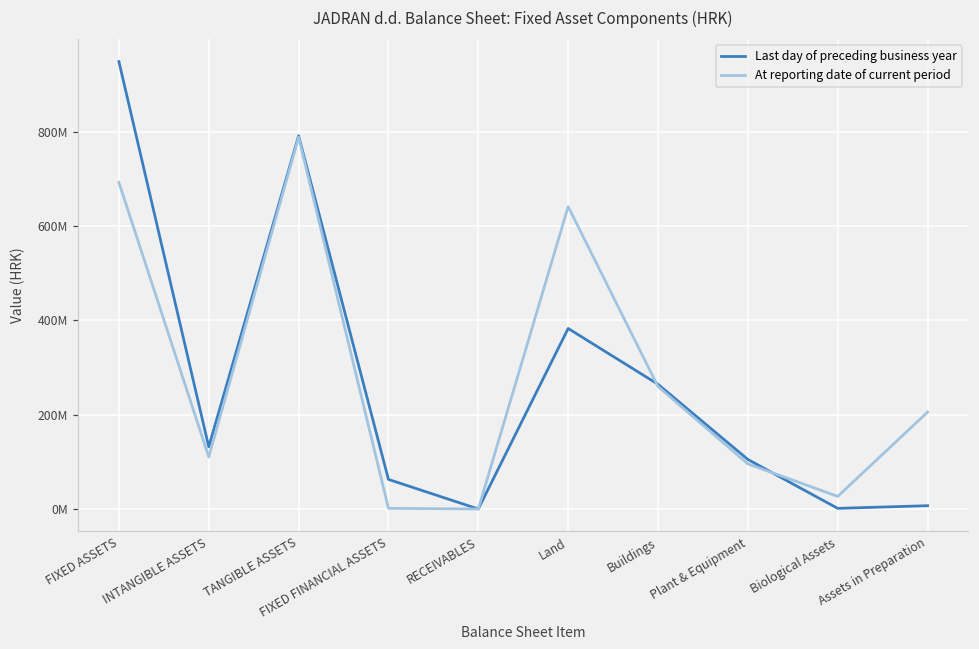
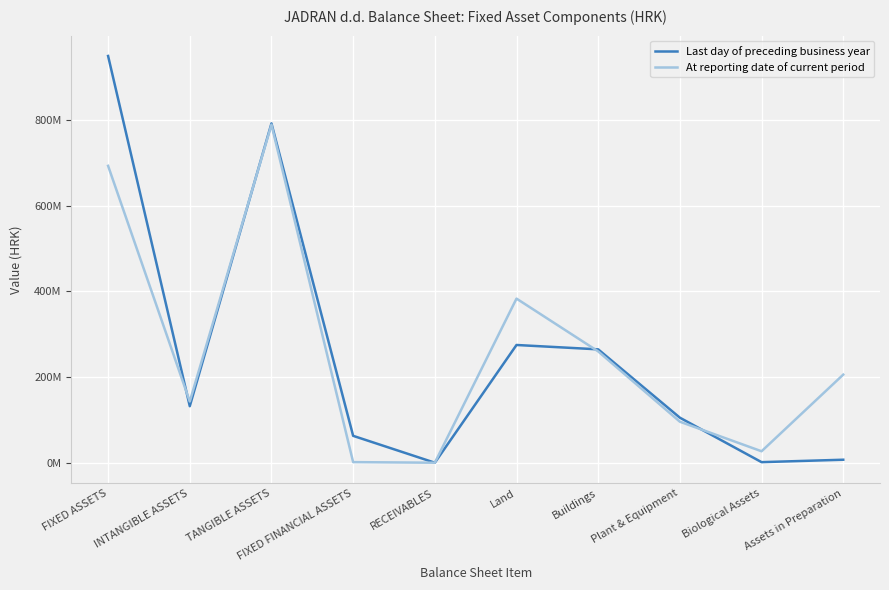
  {
    "Last day of preceding business year": {
      "FIXED ASSETS": 950000000,
      "INTANGIBLE ASSETS": 130000000,
      "FIXED FINANCIAL ASSETS": 60000000,
-     "Land": 380000000,
+     "Land": 270000000,
      "Plant & Equipment": 110000000,
      "Biological Assets": 0,
      "Assets in Preparation": 10000000
    },
    "At reporting date of current period": {
      "FIXED ASSETS": 690000000,
-     "INTANGIBLE ASSETS": 110000000,
+     "INTANGIBLE ASSETS": 140000000,
      "FIXED FINANCIAL ASSETS": 0,
-     "Land": 640000000,
+     "Land": 380000000,
      "Plant & Equipment": 100000000,
      "Biological Assets": 30000000,
      "Assets in Preparation": 210000000
    }
  }
